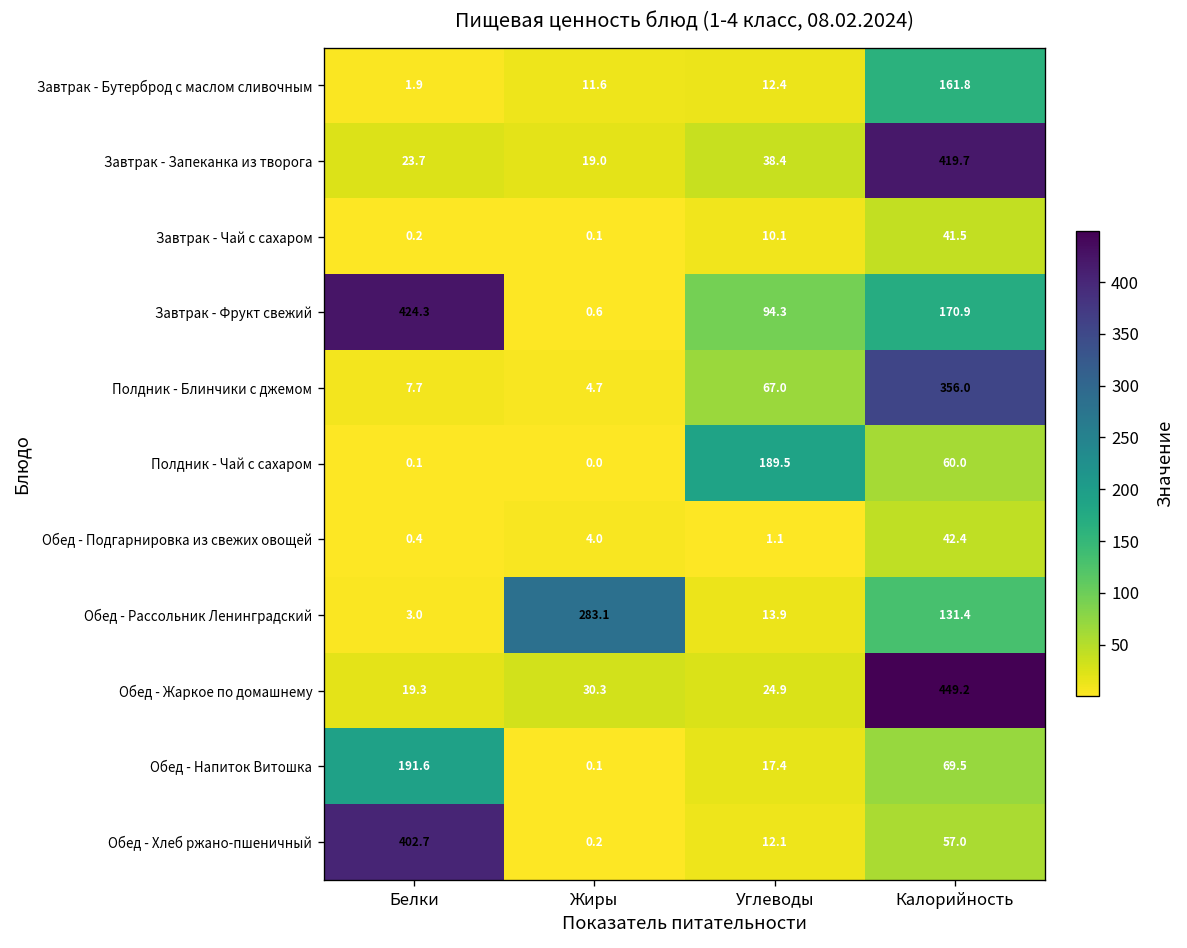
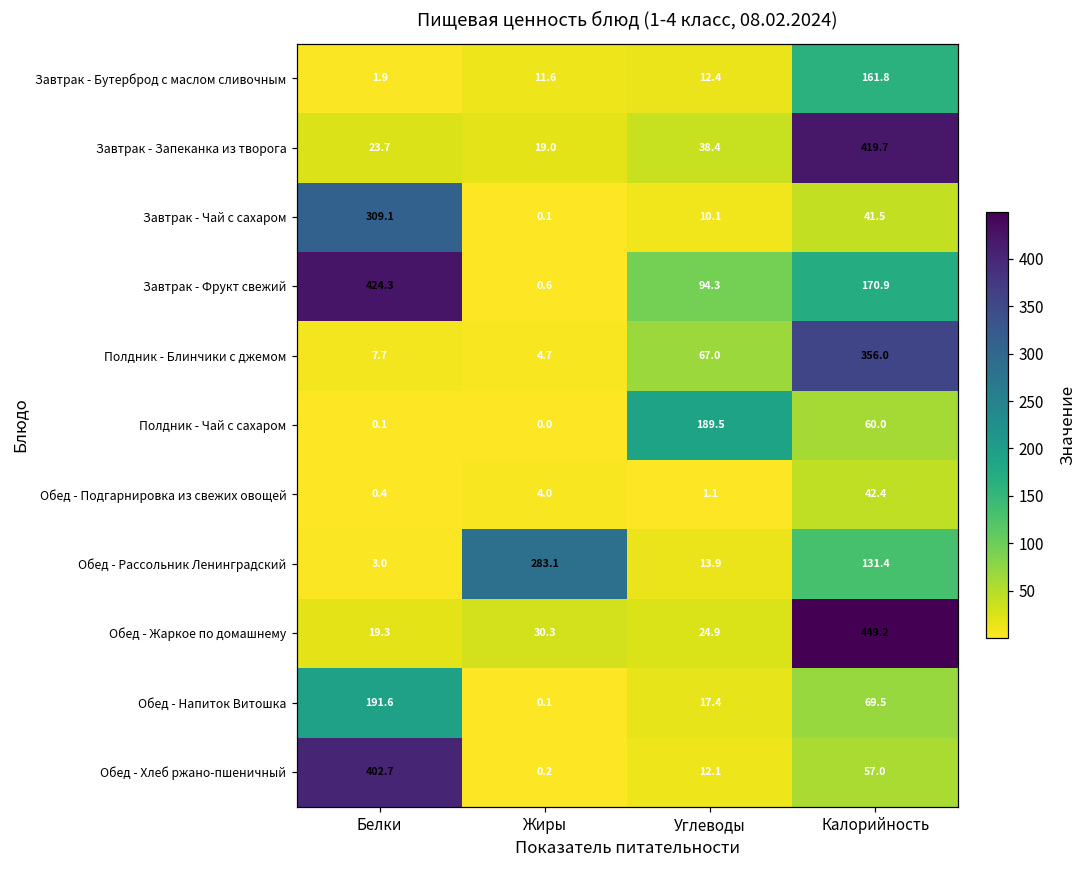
  {
    "Завтрак - Бутерброд с маслом сливочным": {
      "Белки": 1.9,
      "Жиры": 11.6,
      "Углеводы": 12.4,
      "Калорийность": 161.8
    },
    "Завтрак - Запеканка из творога": {
      "Белки": 23.7,
      "Жиры": 19.0,
      "Углеводы": 38.4,
      "Калорийность": 419.7
    },
    "Завтрак - Чай с сахаром": {
-     "Белки": 0.2,
+     "Белки": 309.1,
      "Жиры": 0.1,
      "Углеводы": 10.1,
      "Калорийность": 41.5
    },
    "Завтрак - Фрукт свежий": {
      "Белки": 424.3,
      "Жиры": 0.6,
      "Углеводы": 94.3,
      "Калорийность": 170.9
    },
    "Полдник - Блинчики с джемом": {
      "Белки": 7.7,
      "Жиры": 4.7,
      "Углеводы": 67.0,
      "Калорийность": 356.0
    },
    "Полдник - Чай с сахаром": {
      "Белки": 0.1,
      "Жиры": 0.0,
      "Углеводы": 189.5,
      "Калорийность": 60.0
    },
    "Обед - Подгарнировка из свежих овощей": {
      "Белки": 0.4,
      "Жиры": 4.0,
      "Углеводы": 1.1,
      "Калорийность": 42.4
    },
    "Обед - Рассольник Ленинградский": {
      "Белки": 3.0,
      "Жиры": 283.1,
      "Углеводы": 13.9,
      "Калорийность": 131.4
    },
    "Обед - Жаркое по домашнему": {
      "Белки": 19.3,
      "Жиры": 30.3,
      "Углеводы": 24.9,
      "Калорийность": 449.2
    },
    "Обед - Напиток Витошка": {
      "Белки": 191.6,
      "Жиры": 0.1,
      "Углеводы": 17.4,
      "Калорийность": 69.5
    },
    "Обед - Хлеб ржано-пшеничный": {
      "Белки": 402.7,
      "Жиры": 0.2,
      "Углеводы": 12.1,
      "Калорийность": 57.0
    }
  }
